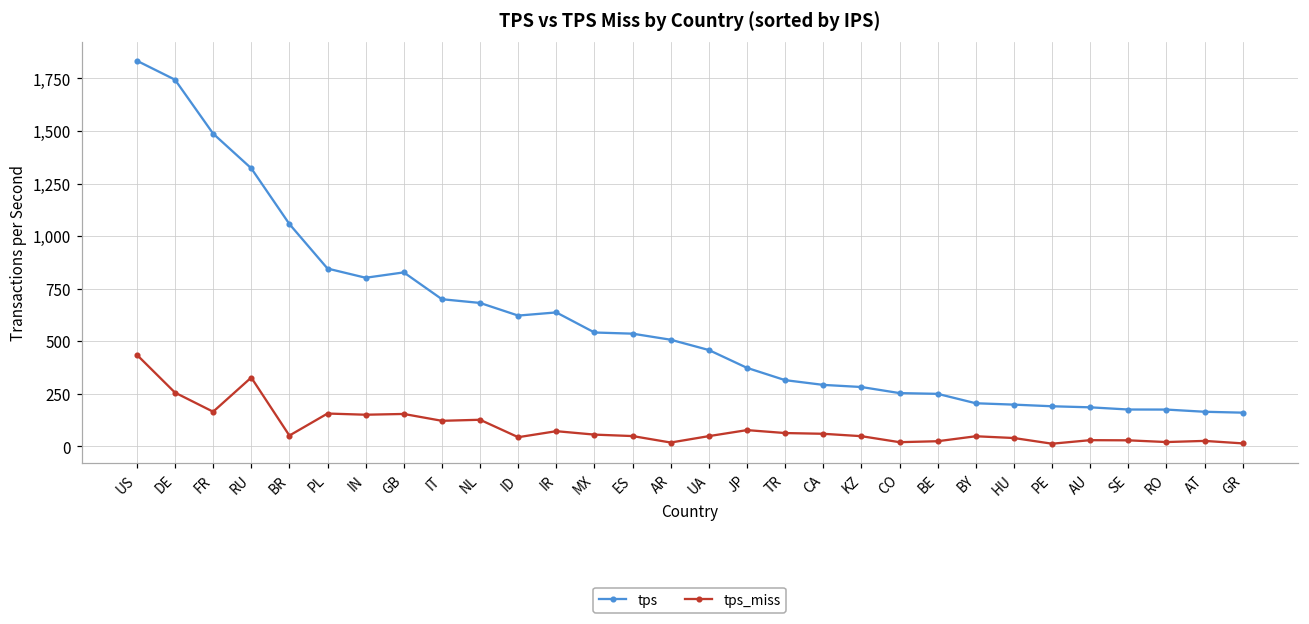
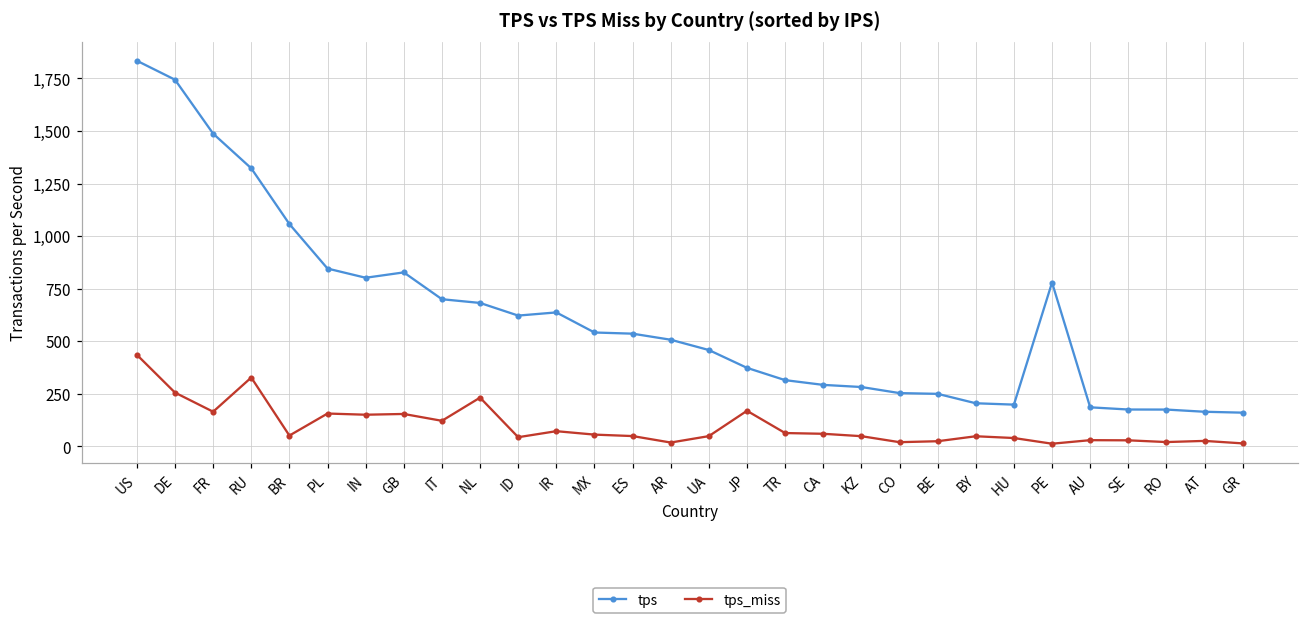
  {
    "tps": {
      "US": "1,830",
      "DE": "1,740",
      "FR": "1,490",
      "RU": "1,320",
      "BR": "1,060",
      "PL": "850",
      "IN": "800",
      "GB": "830",
      "IT": "700",
      "NL": "680",
      "ID": "620",
      "IR": "640",
      "MX": "540",
      "ES": "540",
      "AR": "510",
      "UA": "460",
      "JP": "370",
      "TR": "320",
      "CA": "290",
      "KZ": "280",
      "CO": "250",
      "BE": "250",
      "BY": "210",
      "HU": "200",
-     "PE": "190",
+     "PE": "780",
      "AU": "190",
      "SE": "180",
      "RO": "180",
      "AT": "170",
      "GR": "160"
    },
    "tps_miss": {
      "US": "440",
      "DE": "260",
      "FR": "170",
      "RU": "330",
      "BR": "50",
      "PL": "160",
      "IN": "150",
      "GB": "150",
      "IT": "120",
-     "NL": "130",
+     "NL": "230",
      "ID": "40",
      "IR": "70",
      "MX": "60",
      "ES": "50",
      "AR": "20",
      "UA": "50",
-     "JP": "80",
+     "JP": "170",
      "TR": "60",
      "CA": "60",
      "KZ": "50",
      "CO": "20",
      "BE": "20",
      "BY": "50",
      "HU": "40",
      "PE": "10",
      "AU": "30",
      "SE": "30",
      "RO": "20",
      "AT": "30",
      "GR": "10"
    }
  }
